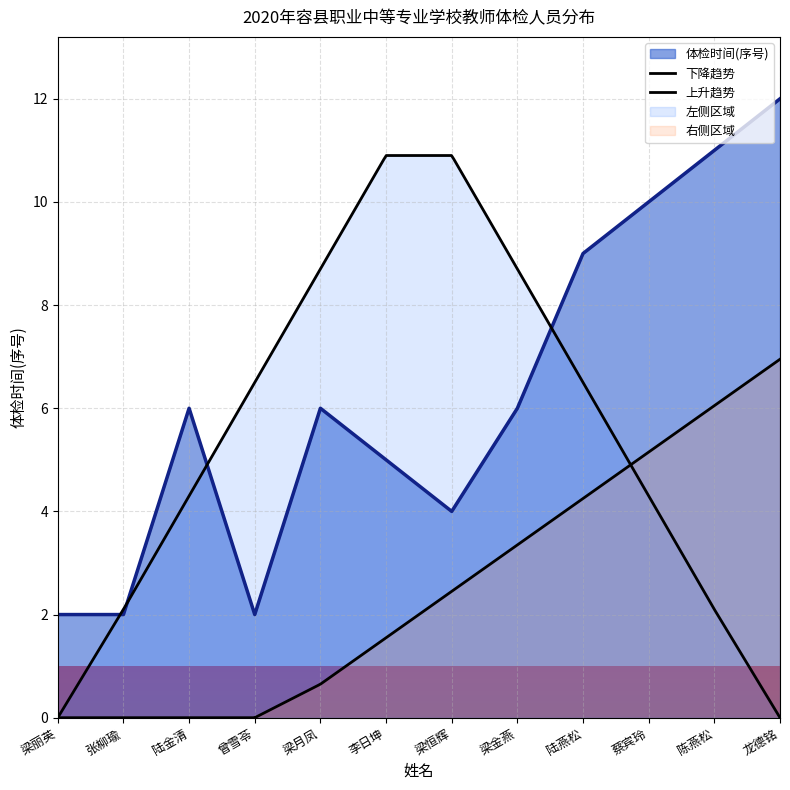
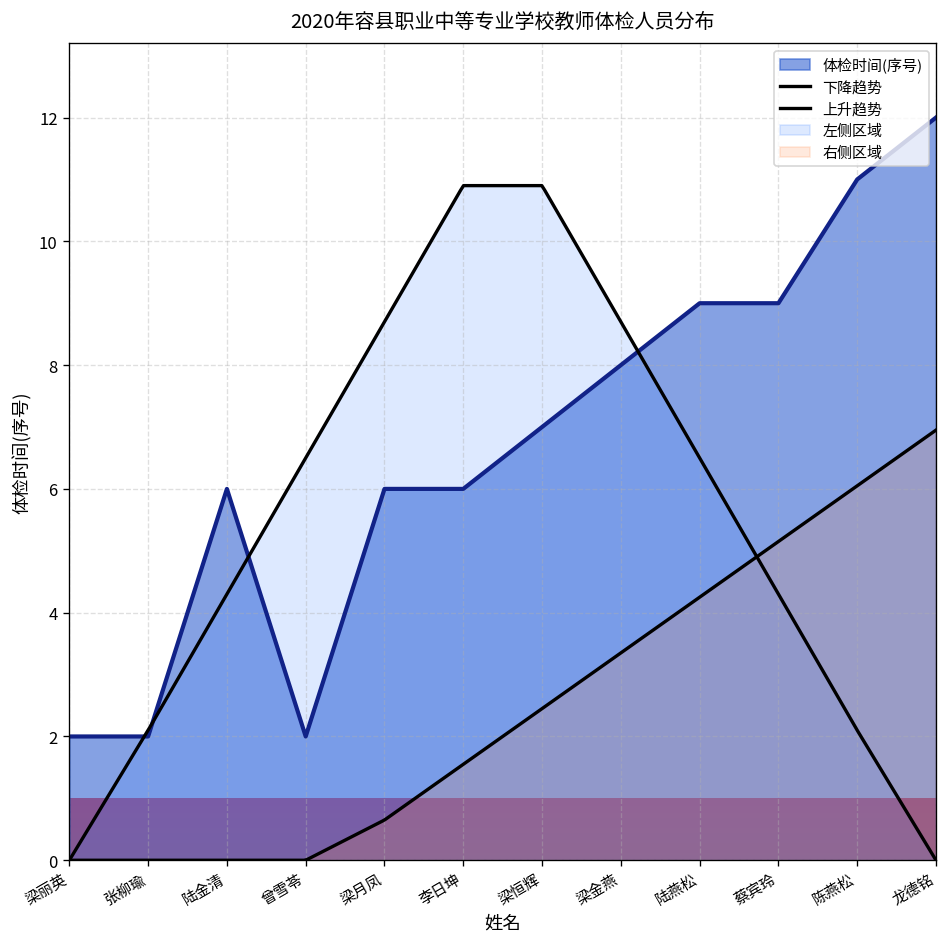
  {
    "体检时间(序号)": {
      "梁丽英": 2,
      "张柳瑜": 2,
      "陆金清": 6,
      "曾雪苓": 2,
      "梁月凤": 6,
-     "李日坤": 5,
-     "梁恒辉": 4,
-     "梁金燕": 6,
+     "李日坤": 6,
+     "梁恒辉": 7,
+     "梁金燕": 8,
      "陆燕松": 9,
-     "蔡宾玲": 10,
+     "蔡宾玲": 9,
      "陈燕松": 11,
      "龙德铭": 12
    },
    "右侧区域": {
      "龙德铭": 7.0
    }
  }
